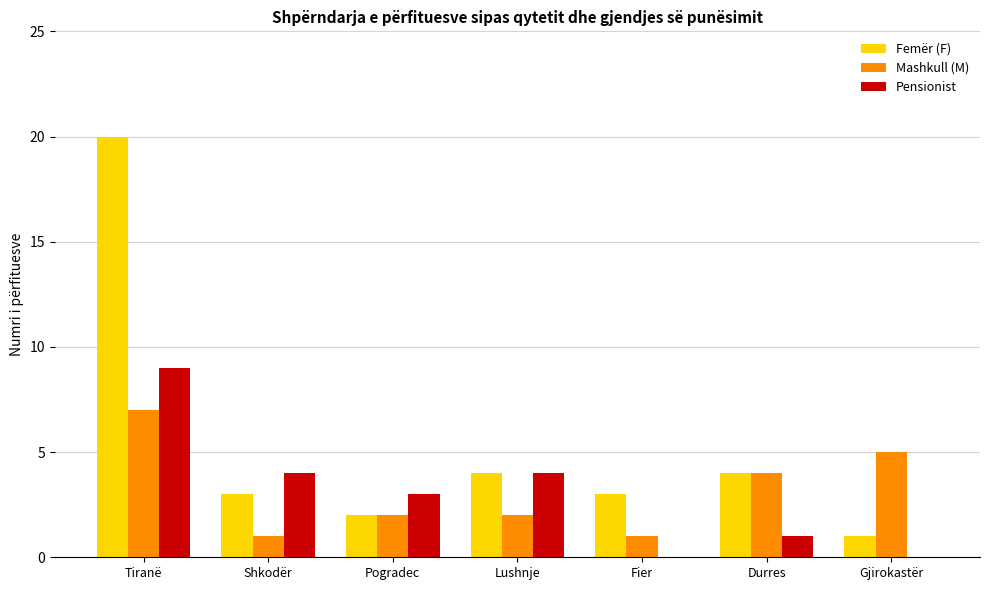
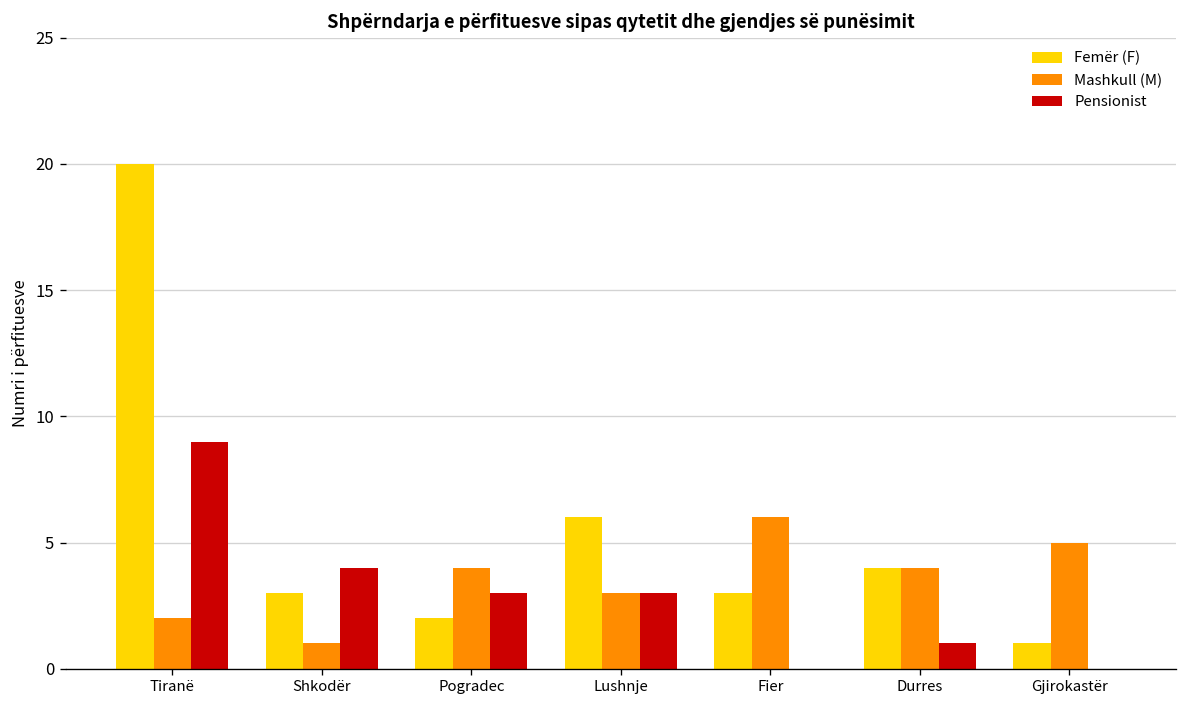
  {
    "Femër (F)": {
      "Tiranë": 20,
      "Shkodër": 3,
      "Pogradec": 2,
-     "Lushnje": 4,
+     "Lushnje": 6,
      "Fier": 3,
      "Durres": 4,
      "Gjirokastër": 1
    },
    "Mashkull (M)": {
-     "Tiranë": 7,
+     "Tiranë": 2,
      "Shkodër": 1,
-     "Pogradec": 2,
-     "Lushnje": 2,
-     "Fier": 1,
+     "Pogradec": 4,
+     "Lushnje": 3,
+     "Fier": 6,
      "Durres": 4,
      "Gjirokastër": 5
    },
    "Pensionist": {
      "Tiranë": 9,
      "Shkodër": 4,
      "Pogradec": 3,
-     "Lushnje": 4,
+     "Lushnje": 3,
      "Fier": 0,
      "Durres": 1,
      "Gjirokastër": 0
    }
  }
